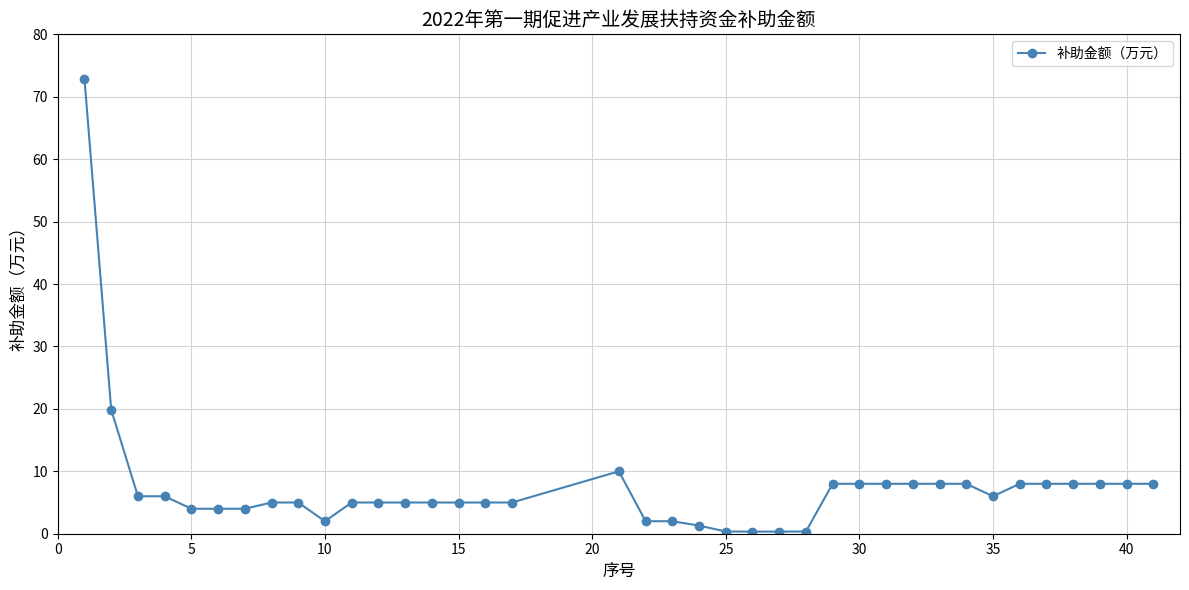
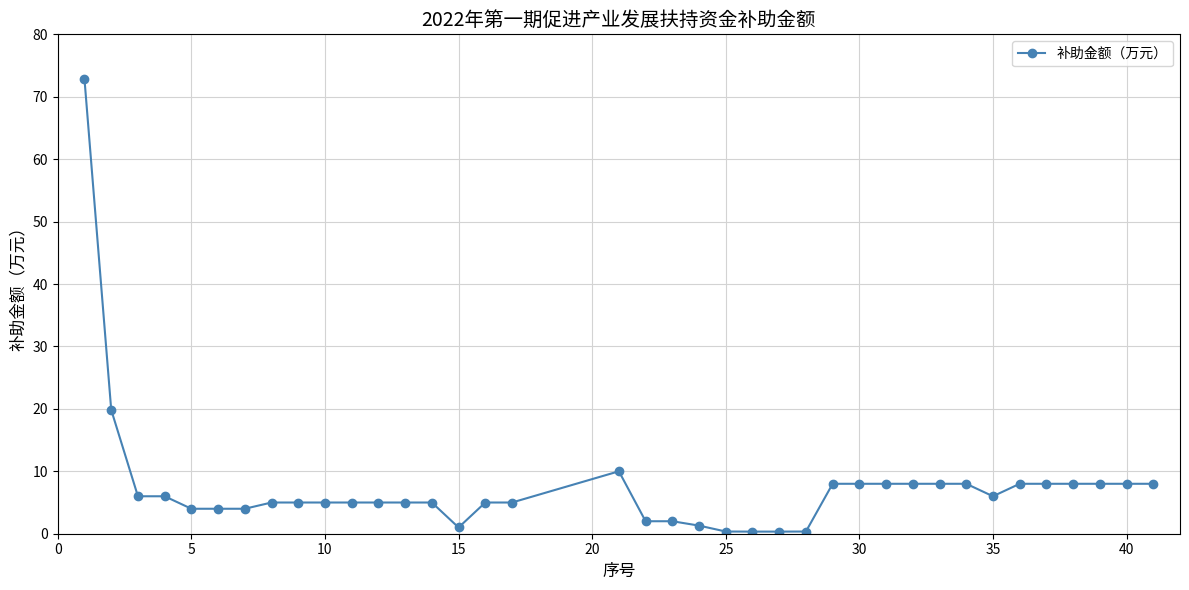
  {
    "5": 4,
-   "10": 2,
-   "15": 5,
+   "10": 5,
+   "15": 1,
    "25": 0,
    "30": 8,
    "35": 6,
    "40": 8
  }
